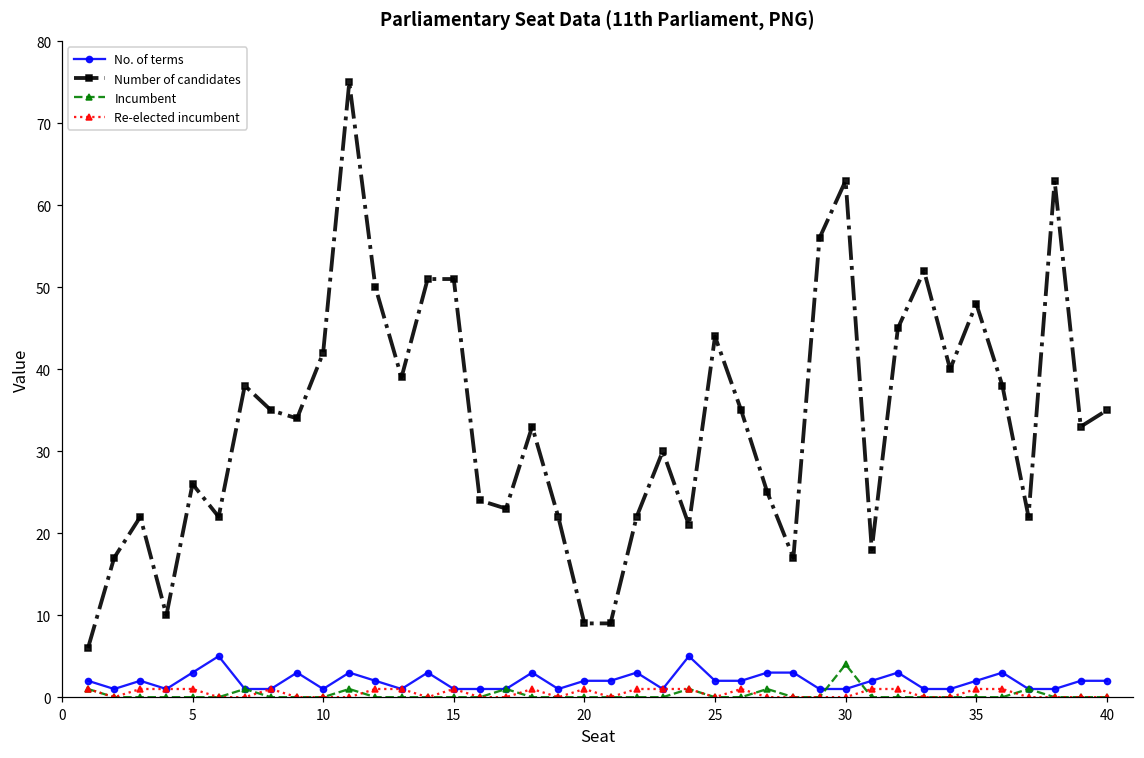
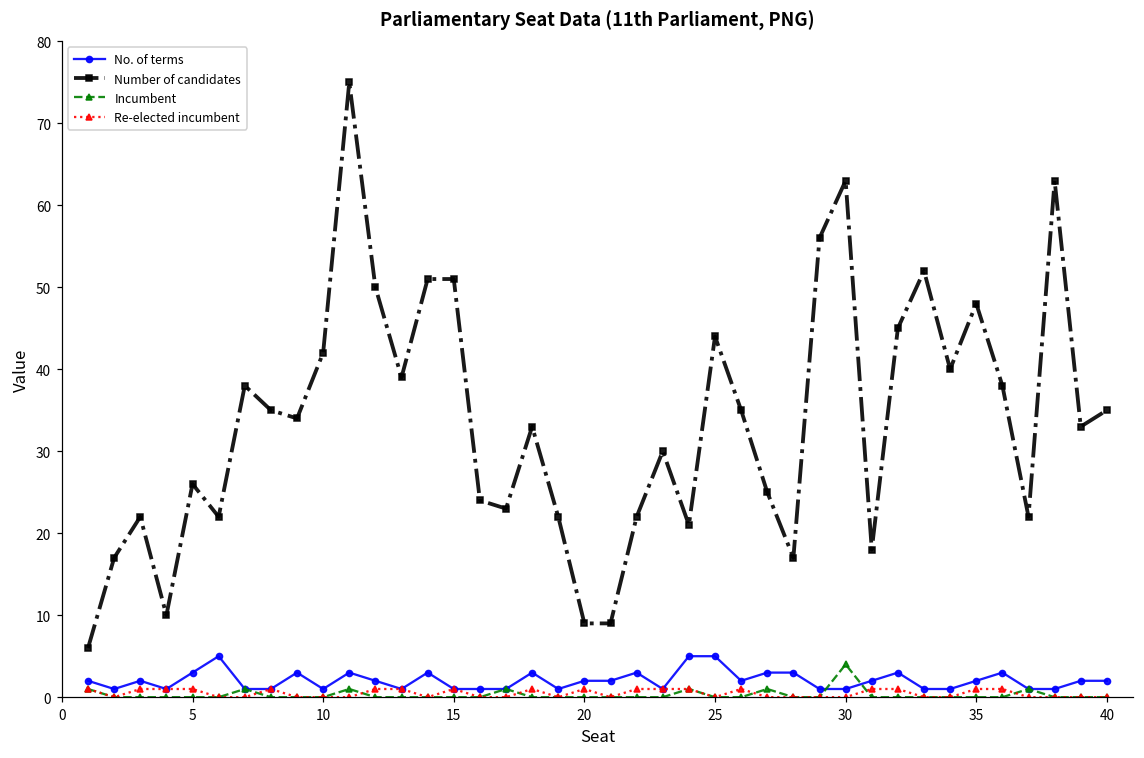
  {
    "No. of terms": {
      "5": 3,
      "10": 1,
      "20": 2,
-     "25": 2,
+     "25": 5,
      "30": 1,
      "35": 2,
      "40": 2
    },
    "Number of candidates": {
      "5": 26,
      "10": 42,
      "15": 51,
      "20": 9,
      "25": 44,
      "30": 63,
      "35": 48,
      "40": 35
    },
    "Incumbent": {
      "5": 0,
      "15": 0,
      "20": 0,
      "30": 4,
      "35": 0
    },
    "Re-elected incumbent": {
      "5": 1,
      "20": 1,
      "30": 0,
      "35": 1
    }
  }
